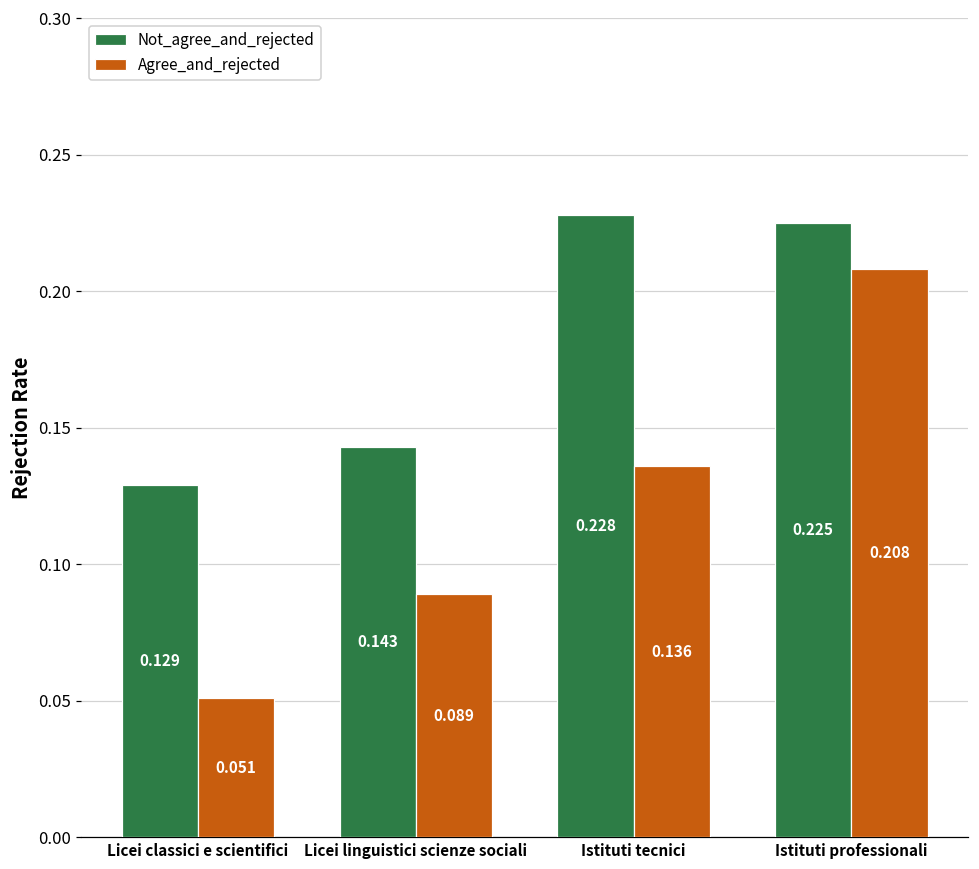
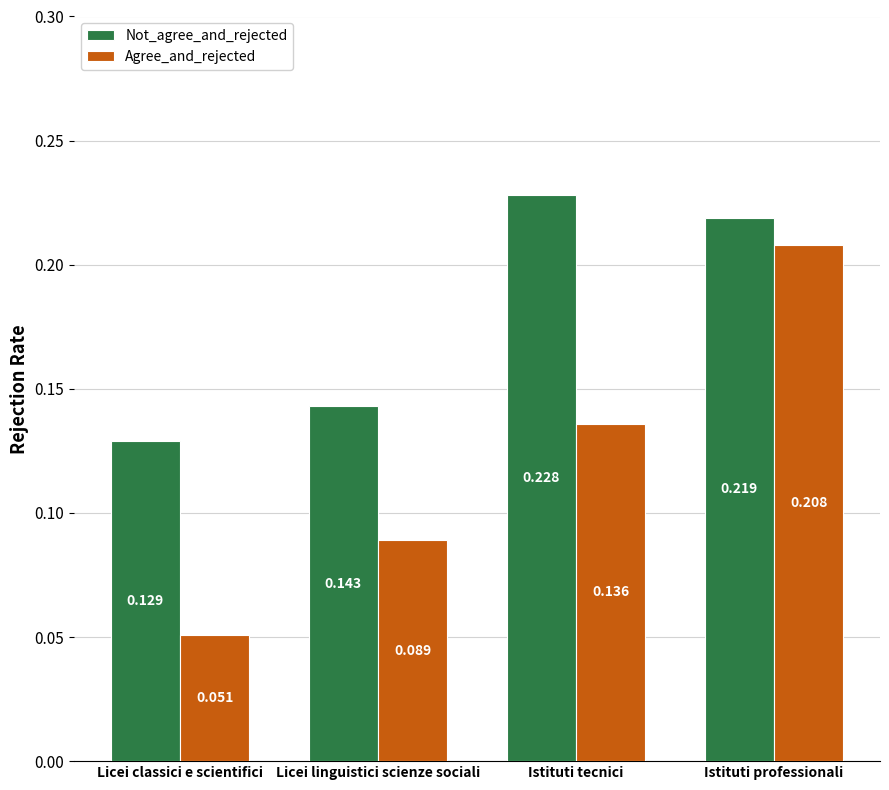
  {
    "Not_agree_and_rejected": {
      "Licei classici e scientifici": 0.129,
      "Licei linguistici scienze sociali": 0.143,
      "Istituti tecnici": 0.228,
-     "Istituti professionali": 0.225
+     "Istituti professionali": 0.219
    },
    "Agree_and_rejected": {
      "Licei classici e scientifici": 0.051,
      "Licei linguistici scienze sociali": 0.089,
      "Istituti tecnici": 0.136,
      "Istituti professionali": 0.208
    }
  }
